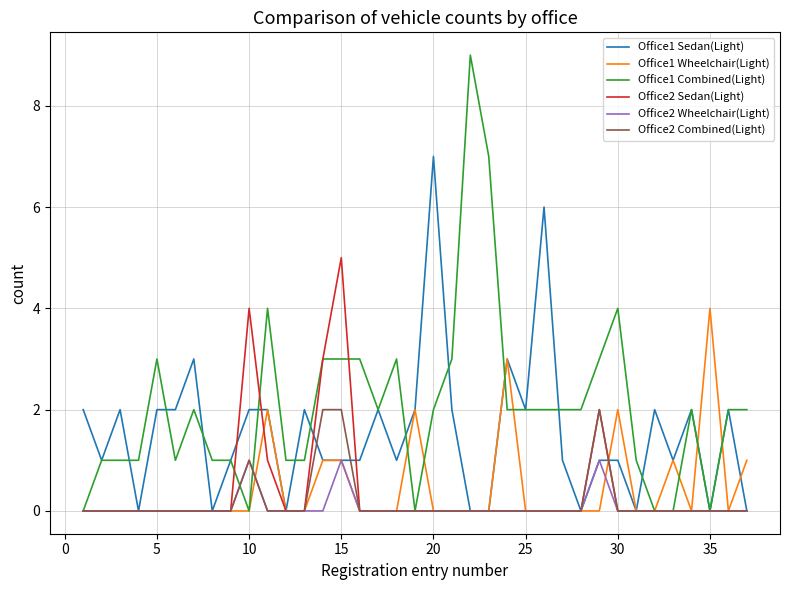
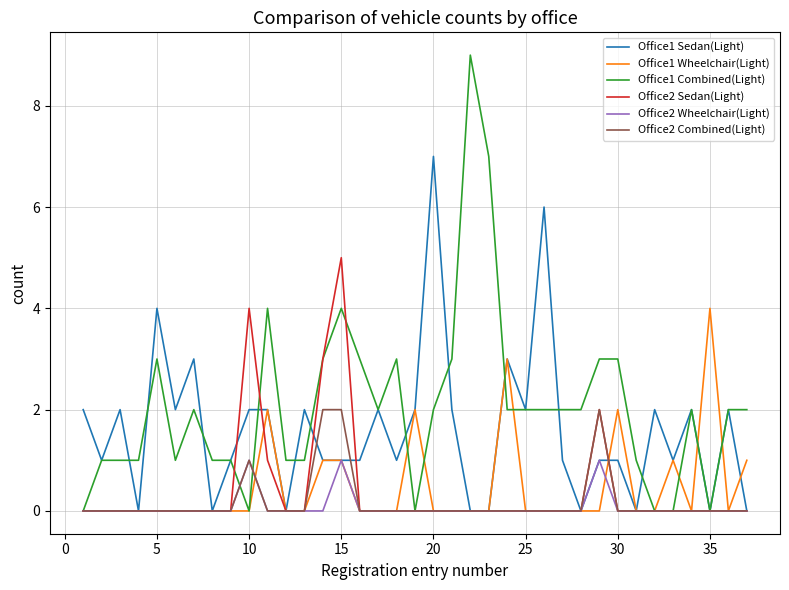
  {
    "Office1 Sedan(Light)": {
-     "5": 2,
+     "5": 4,
      "10": 2,
      "20": 7,
      "30": 1
    },
    "Office1 Wheelchair(Light)": {
      "30": 2,
      "35": 4
    },
    "Office1 Combined(Light)": {
      "5": 3,
-     "15": 3,
+     "15": 4,
      "20": 2,
-     "30": 4
+     "30": 3
    },
    "Office2 Sedan(Light)": {
      "10": 4,
      "15": 5
    },
    "Office2 Combined(Light)": {
      "15": 2
    }
  }
